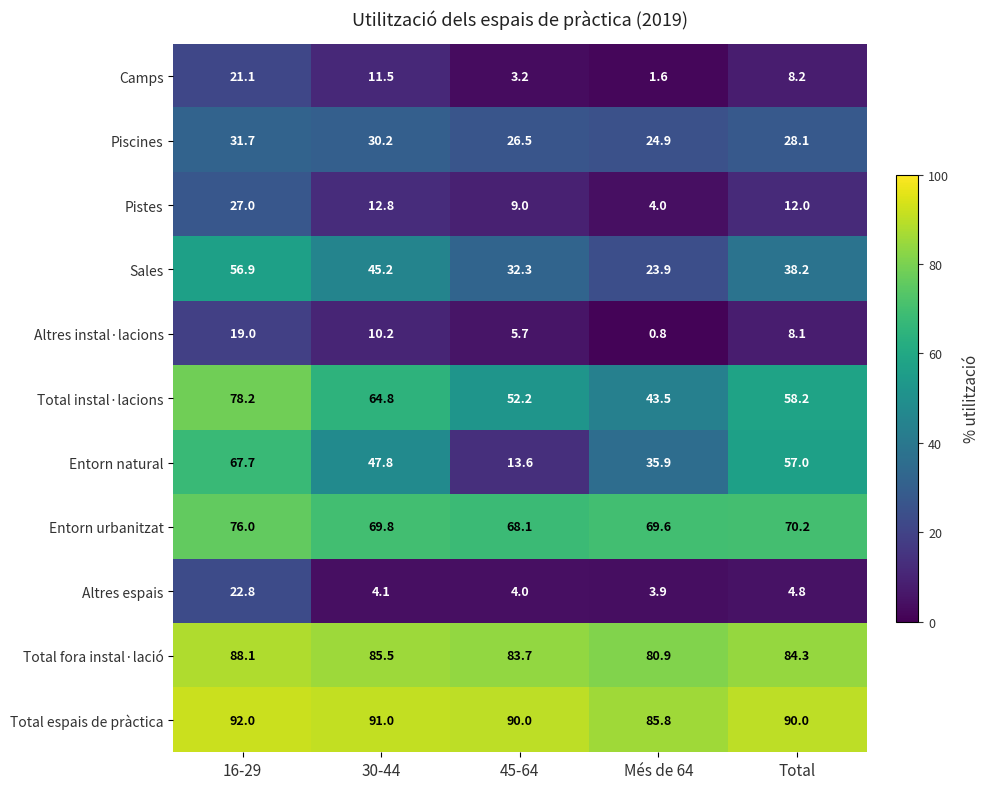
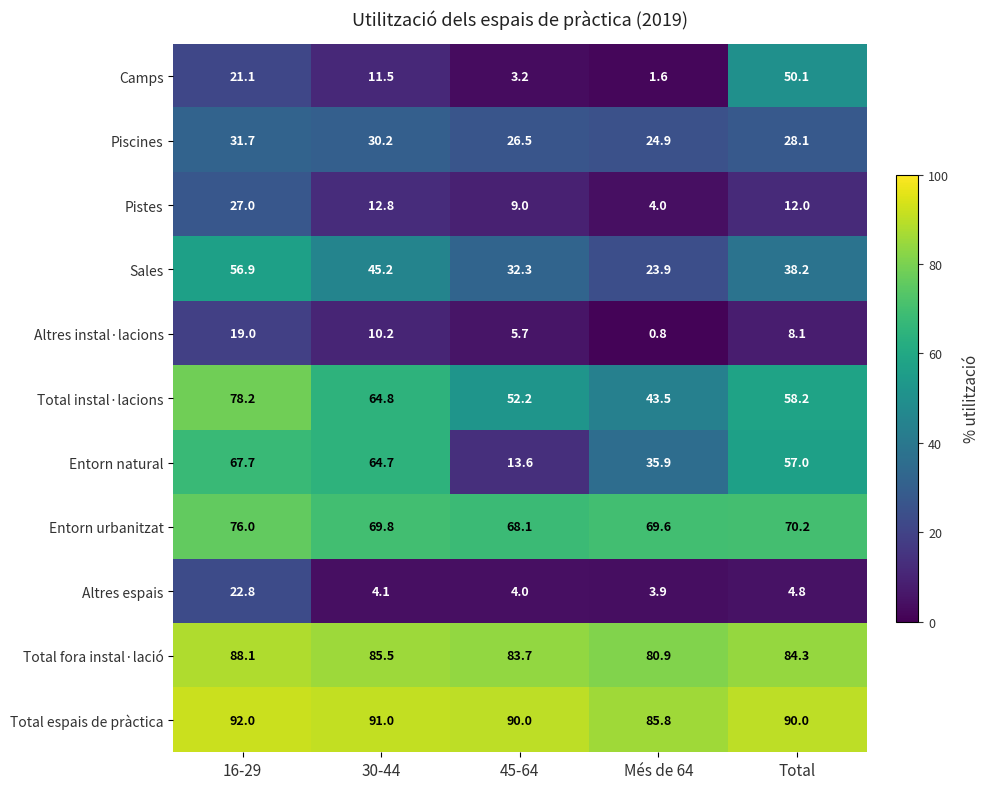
  {
    "Camps": {
      "16-29": 21.1,
      "30-44": 11.5,
      "45-64": 3.2,
      "Més de 64": 1.6,
-     "Total": 8.2
+     "Total": 50.1
    },
    "Piscines": {
      "16-29": 31.7,
      "30-44": 30.2,
      "45-64": 26.5,
      "Més de 64": 24.9,
      "Total": 28.1
    },
    "Pistes": {
      "16-29": 27.0,
      "30-44": 12.8,
      "45-64": 9.0,
      "Més de 64": 4.0,
      "Total": 12.0
    },
    "Sales": {
      "16-29": 56.9,
      "30-44": 45.2,
      "45-64": 32.3,
      "Més de 64": 23.9,
      "Total": 38.2
    },
    "Altres instal·lacions": {
      "16-29": 19.0,
      "30-44": 10.2,
      "45-64": 5.7,
      "Més de 64": 0.8,
      "Total": 8.1
    },
    "Total instal·lacions": {
      "16-29": 78.2,
      "30-44": 64.8,
      "45-64": 52.2,
      "Més de 64": 43.5,
      "Total": 58.2
    },
    "Entorn natural": {
      "16-29": 67.7,
-     "30-44": 47.8,
+     "30-44": 64.7,
      "45-64": 13.6,
      "Més de 64": 35.9,
      "Total": 57.0
    },
    "Entorn urbanitzat": {
      "16-29": 76.0,
      "30-44": 69.8,
      "45-64": 68.1,
      "Més de 64": 69.6,
      "Total": 70.2
    },
    "Altres espais": {
      "16-29": 22.8,
      "30-44": 4.1,
      "45-64": 4.0,
      "Més de 64": 3.9,
      "Total": 4.8
    },
    "Total fora instal·lació": {
      "16-29": 88.1,
      "30-44": 85.5,
      "45-64": 83.7,
      "Més de 64": 80.9,
      "Total": 84.3
    },
    "Total espais de pràctica": {
      "16-29": 92.0,
      "30-44": 91.0,
      "45-64": 90.0,
      "Més de 64": 85.8,
      "Total": 90.0
    }
  }
